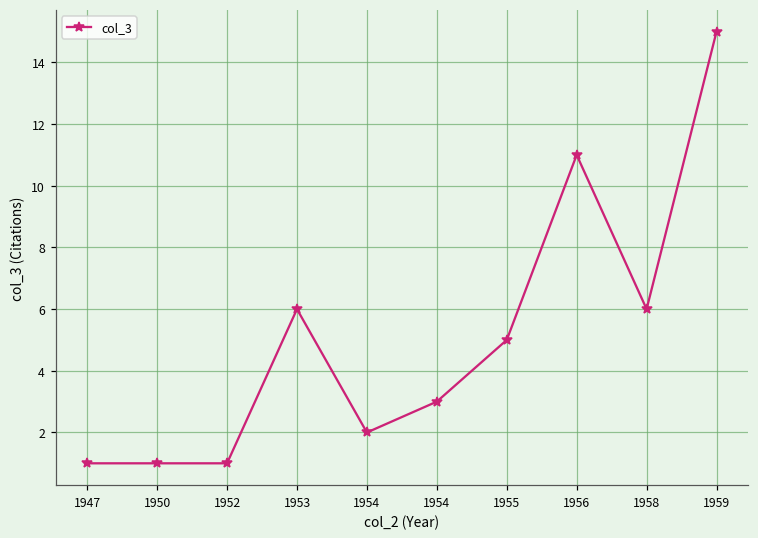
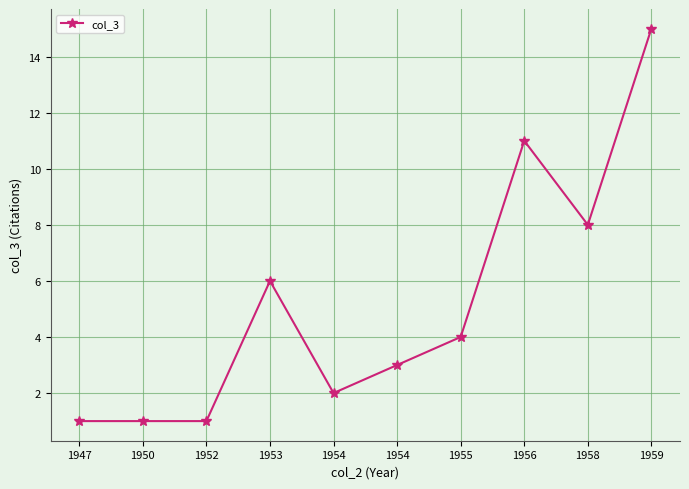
  {
    "1947": 1,
    "1950": 1,
    "1952": 1,
    "1953": 6,
-   "1955": 5,
+   "1955": 4,
    "1956": 11,
-   "1958": 6,
+   "1958": 8,
    "1959": 15
  }
